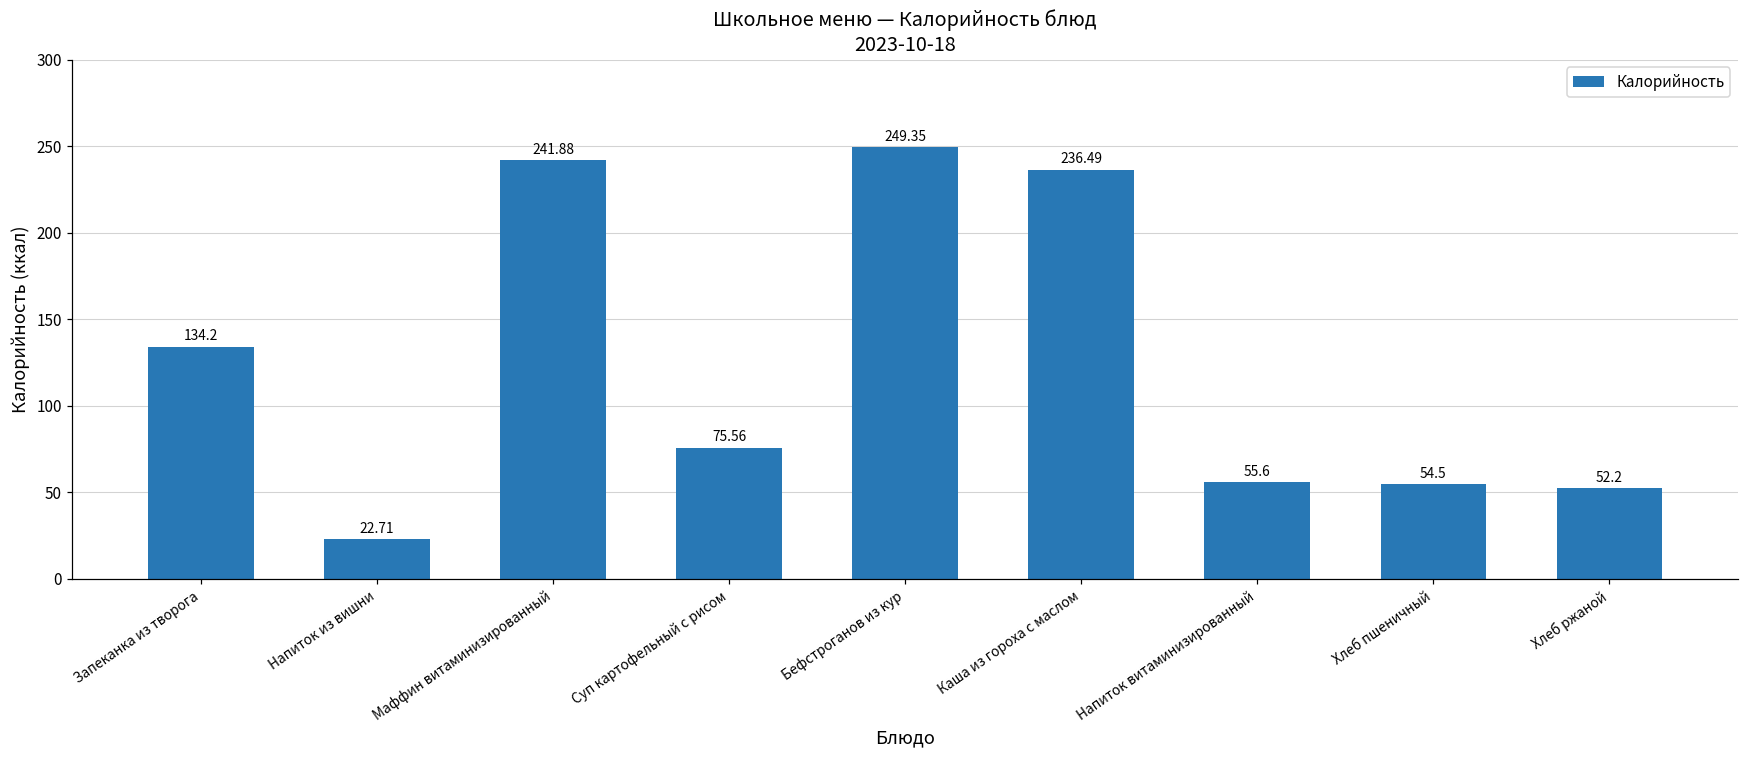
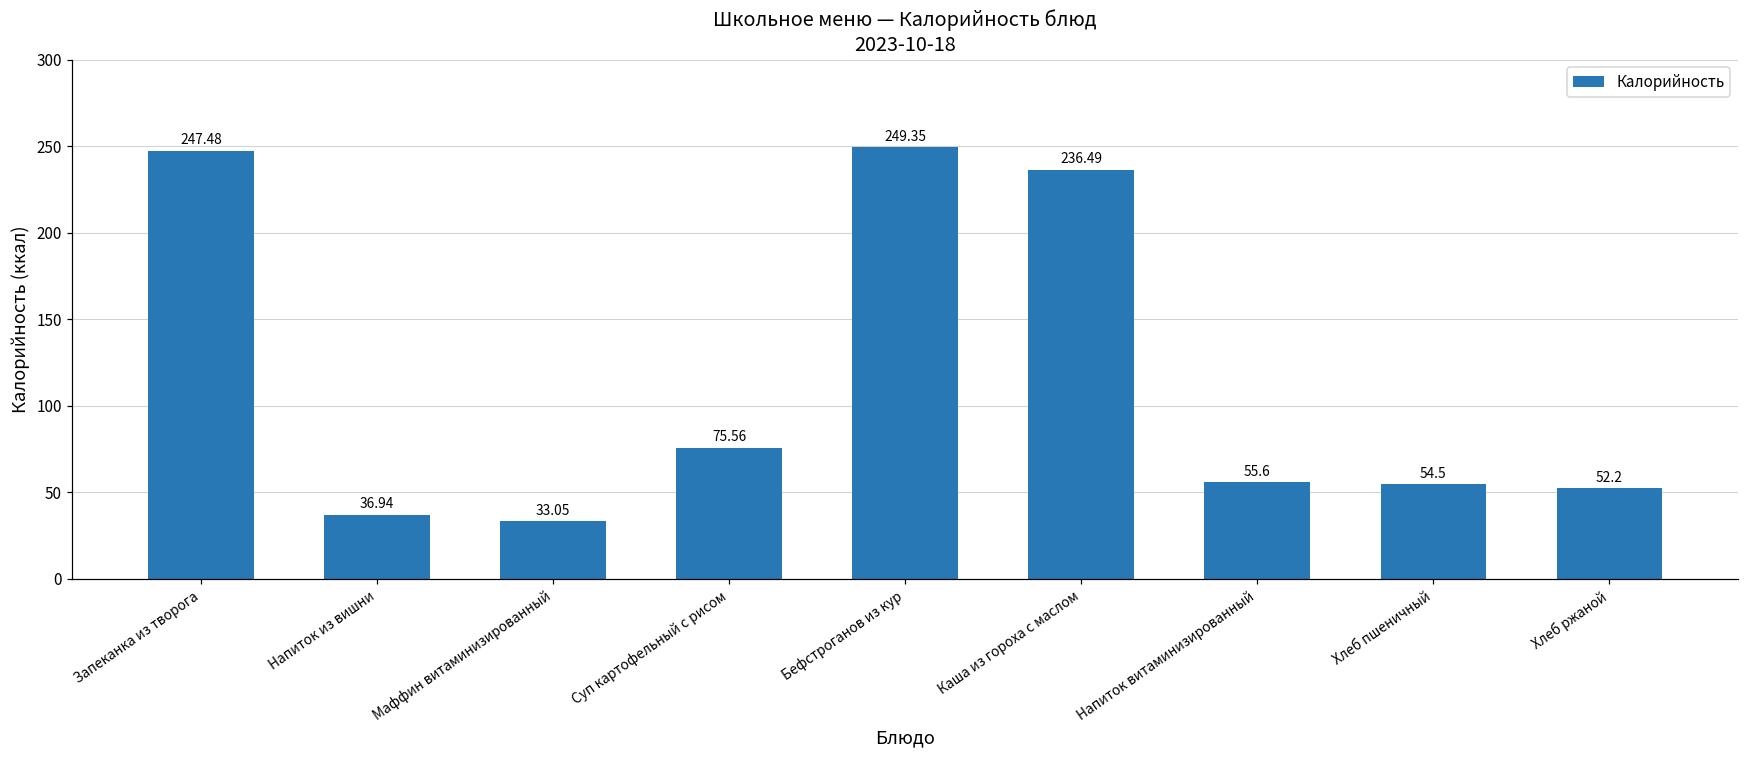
  {
-   "Запеканка из творога": 134.2,
-   "Напиток из вишни": 22.71,
-   "Маффин витаминизированный": 241.88,
+   "Запеканка из творога": 247.48,
+   "Напиток из вишни": 36.94,
+   "Маффин витаминизированный": 33.05,
    "Суп картофельный с рисом": 75.56,
    "Бефстроганов из кур": 249.35,
    "Каша из гороха с маслом": 236.49,
    "Напиток витаминизированный": 55.6,
    "Хлеб пшеничный": 54.5,
    "Хлеб ржаной": 52.2
  }
